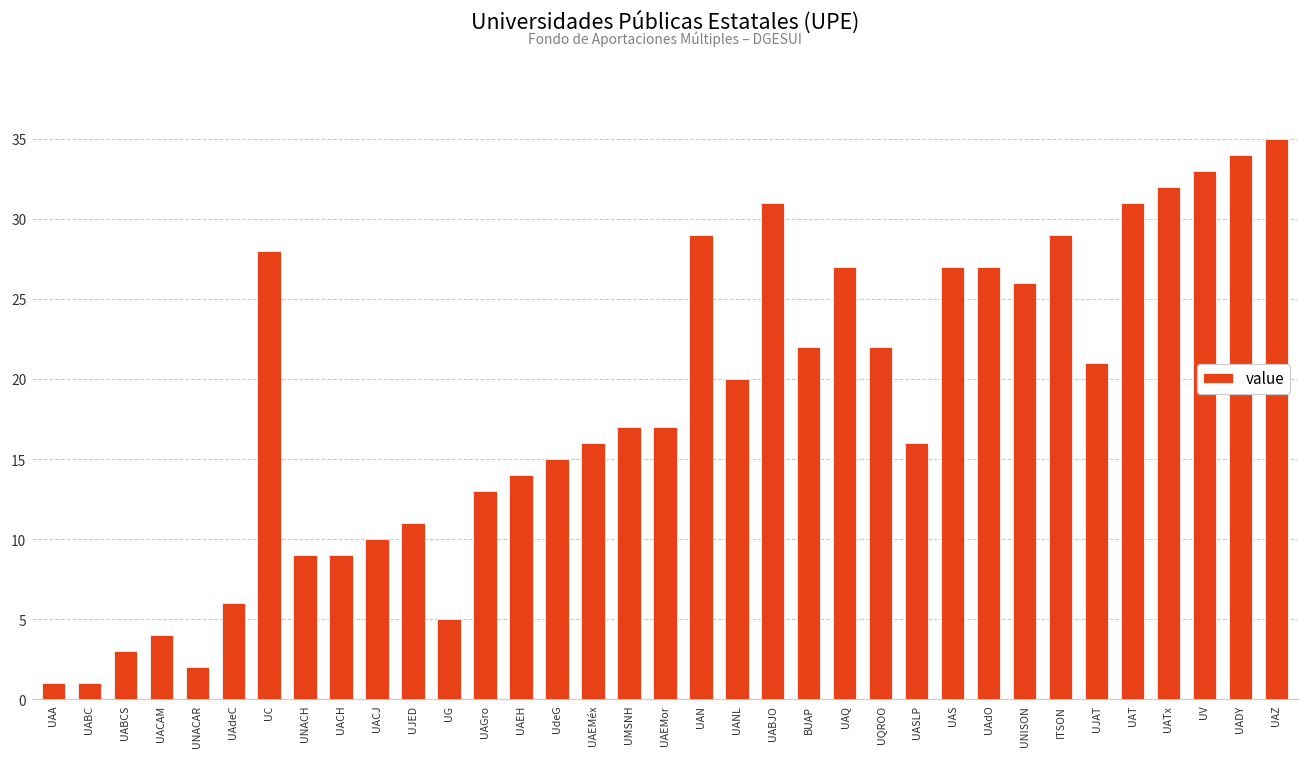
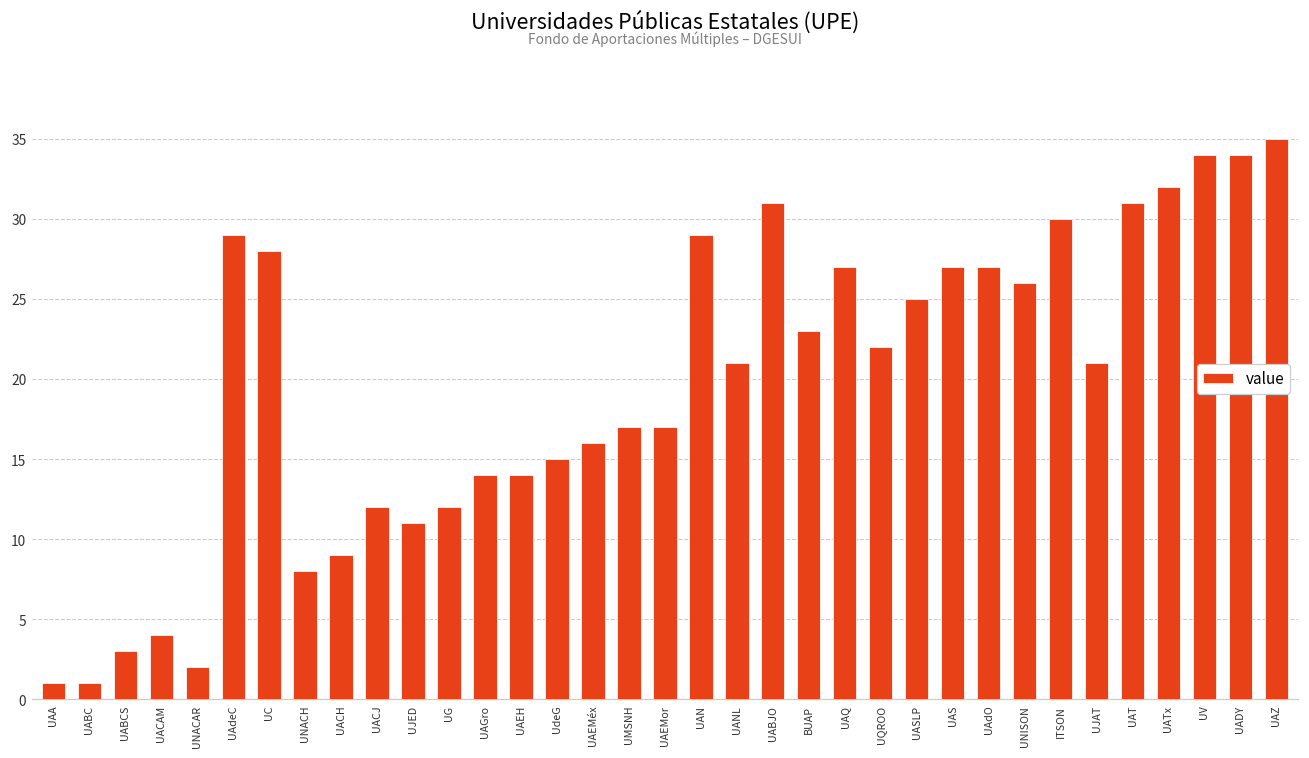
  {
    "UAA": 1,
    "UABC": 1,
    "UABCS": 3,
    "UACAM": 4,
    "UNACAR": 2,
-   "UAdeC": 6,
+   "UAdeC": 29,
    "UC": 28,
-   "UNACH": 9,
+   "UNACH": 8,
    "UACH": 9,
-   "UACJ": 10,
+   "UACJ": 12,
    "UJED": 11,
-   "UG": 5,
-   "UAGro": 13,
+   "UG": 12,
+   "UAGro": 14,
    "UAEH": 14,
    "UdeG": 15,
    "UAEMéx": 16,
    "UMSNH": 17,
    "UAEMor": 17,
    "UAN": 29,
-   "UANL": 20,
+   "UANL": 21,
    "UABJO": 31,
-   "BUAP": 22,
+   "BUAP": 23,
    "UAQ": 27,
    "UQROO": 22,
-   "UASLP": 16,
+   "UASLP": 25,
    "UAS": 27,
    "UAdO": 27,
    "UNISON": 26,
-   "ITSON": 29,
+   "ITSON": 30,
    "UJAT": 21,
    "UAT": 31,
    "UATx": 32,
-   "UV": 33,
+   "UV": 34,
    "UADY": 34,
    "UAZ": 35
  }
